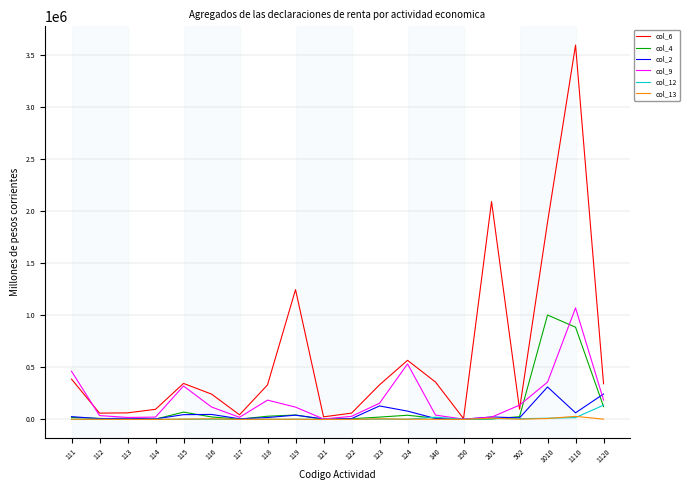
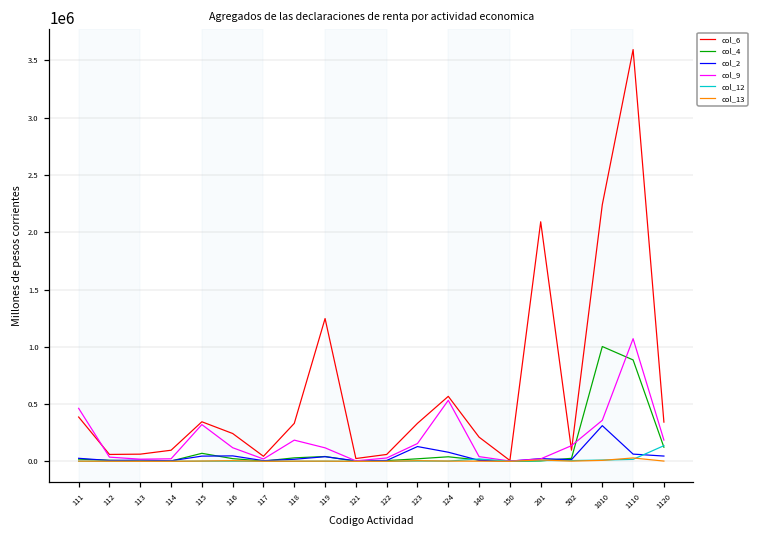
  {
    "col_6": {
      "111": 390000,
      "113": 60000,
      "114": 100000,
      "115": 350000,
      "116": 240000,
      "118": 330000,
      "119": 1250000,
      "122": 60000,
      "123": 330000,
      "124": 570000,
-     "140": 360000,
+     "140": 210000,
      "201": 2090000,
      "502": 100000,
-     "1010": 1890000,
+     "1010": 2240000,
      "1110": 3600000,
      "1120": 340000
    },
    "col_4": {
      "115": 70000,
      "124": 40000,
      "1010": 1000000,
      "1110": 890000
    },
    "col_2": {
      "115": 50000,
      "123": 130000,
      "124": 80000,
      "1010": 310000,
      "1110": 60000,
-     "1120": 240000
+     "1120": 50000
    },
    "col_9": {
      "111": 460000,
      "115": 320000,
      "116": 120000,
      "118": 190000,
      "119": 120000,
      "123": 160000,
      "124": 530000,
      "502": 140000,
      "1010": 360000,
      "1110": 1070000,
      "1120": 190000
    },
    "col_13": {
      "1120": 0
    }
  }
